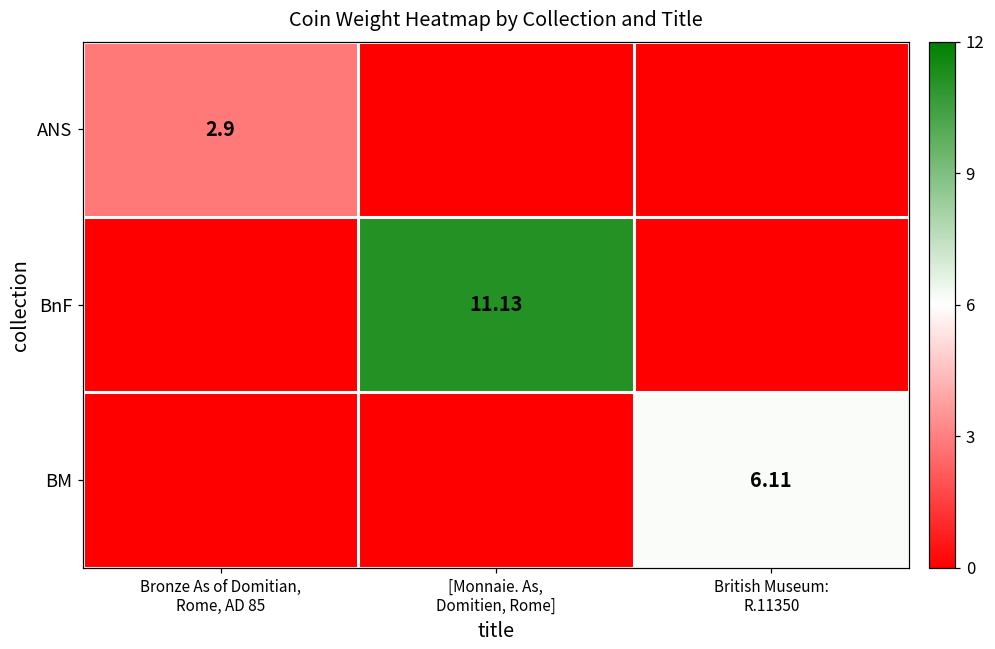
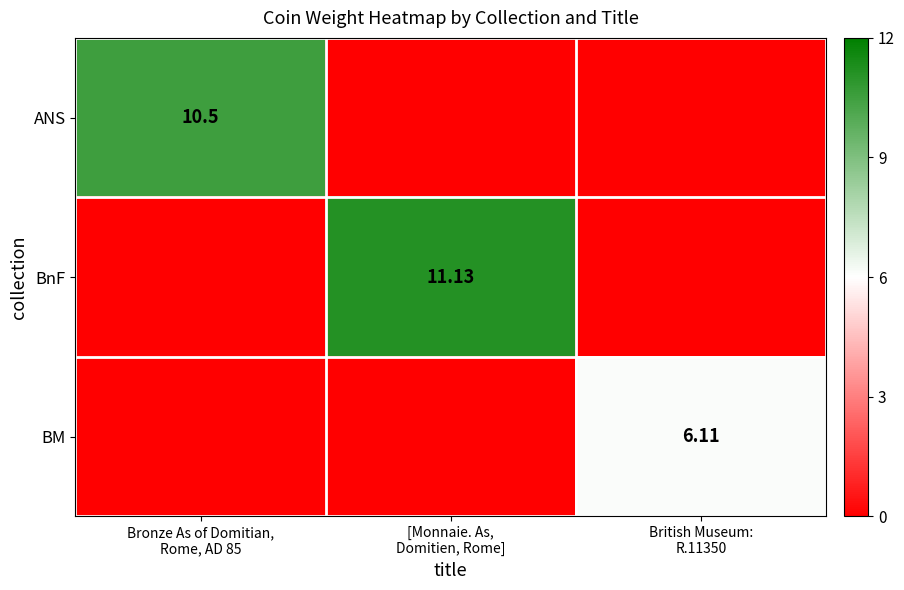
  {
    "ANS": {
-     "Bronze As of Domitian, Rome, AD 85": 2.9
+     "Bronze As of Domitian, Rome, AD 85": 10.5
    },
    "BnF": {
      "[Monnaie. As, Domitien, Rome]": 11.13
    },
    "BM": {
      "British Museum: R.11350": 6.11
    }
  }
